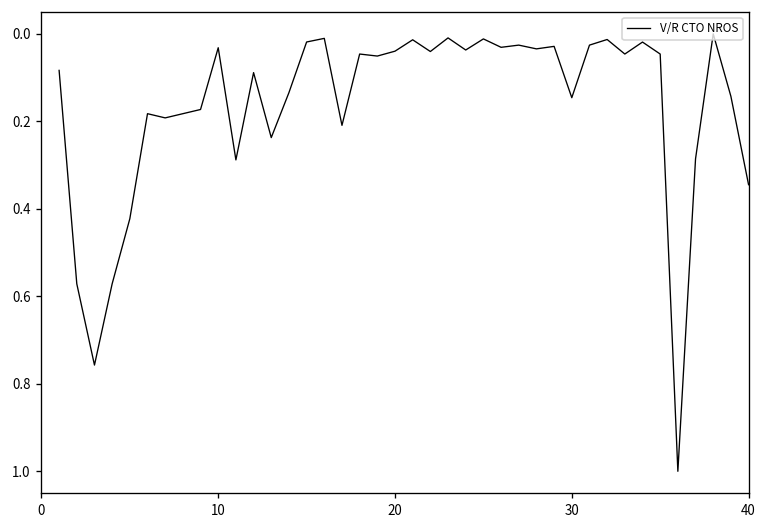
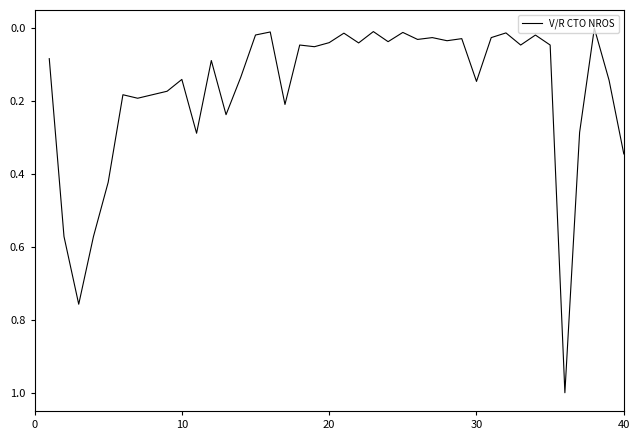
  {
-   "10": 0.03,
+   "10": 0.14,
    "20": 0.04,
    "30": 0.15,
    "40": 0.34
  }
